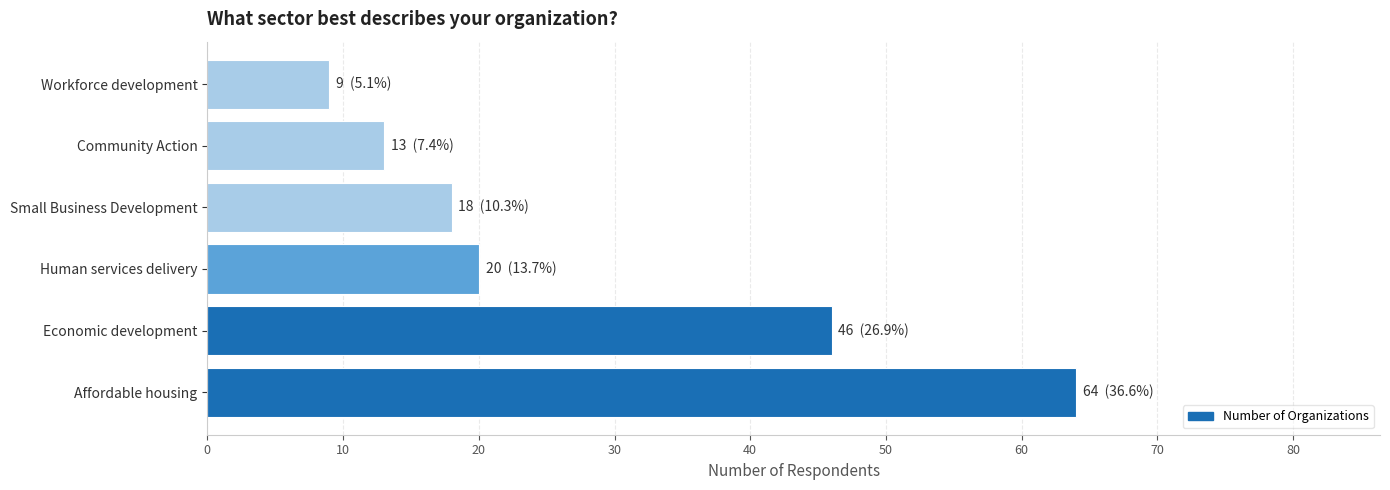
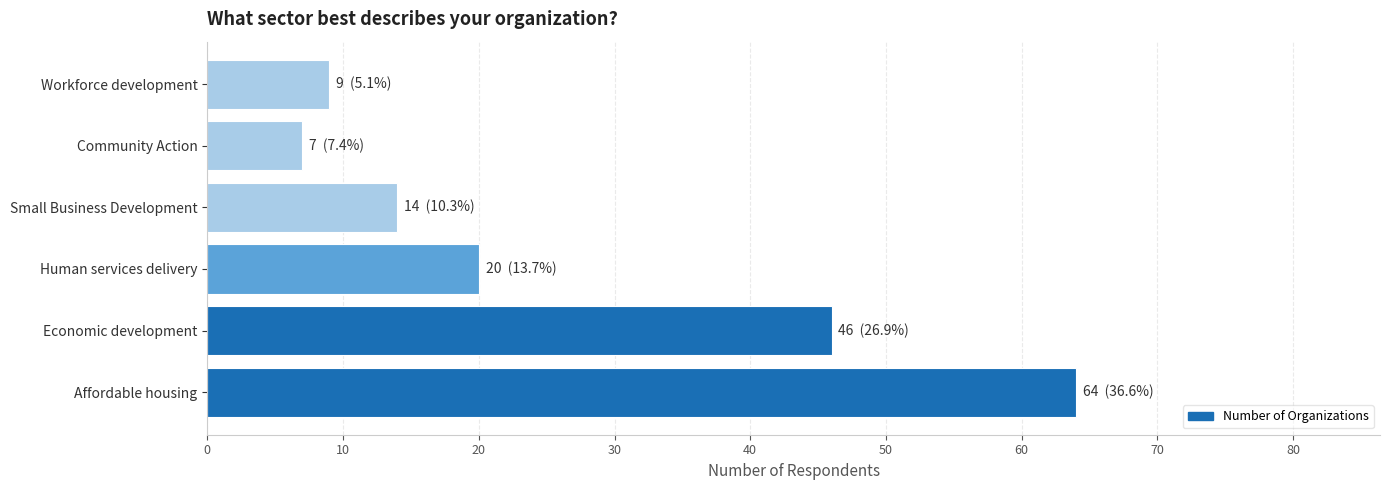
  {
    "Workforce development": 9,
-   "Community Action": 13,
-   "Small Business Development": 18,
+   "Community Action": 7,
+   "Small Business Development": 14,
    "Human services delivery": 20,
    "Economic development": 46,
    "Affordable housing": 64
  }
